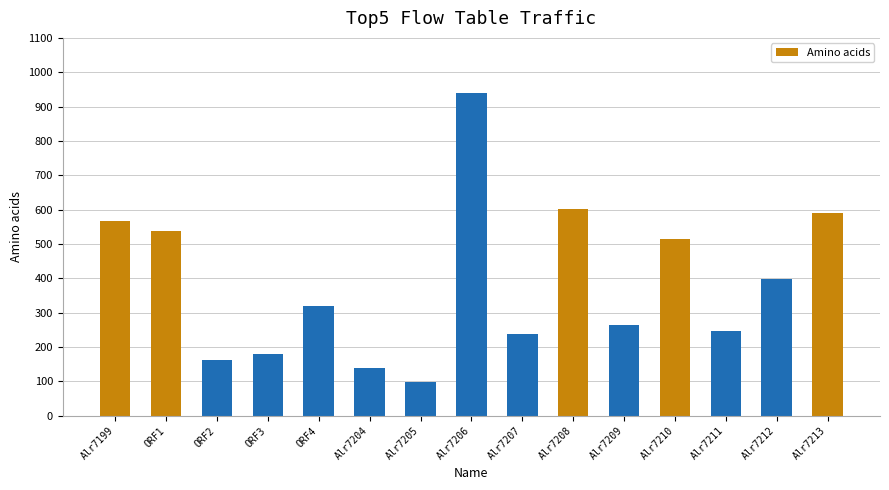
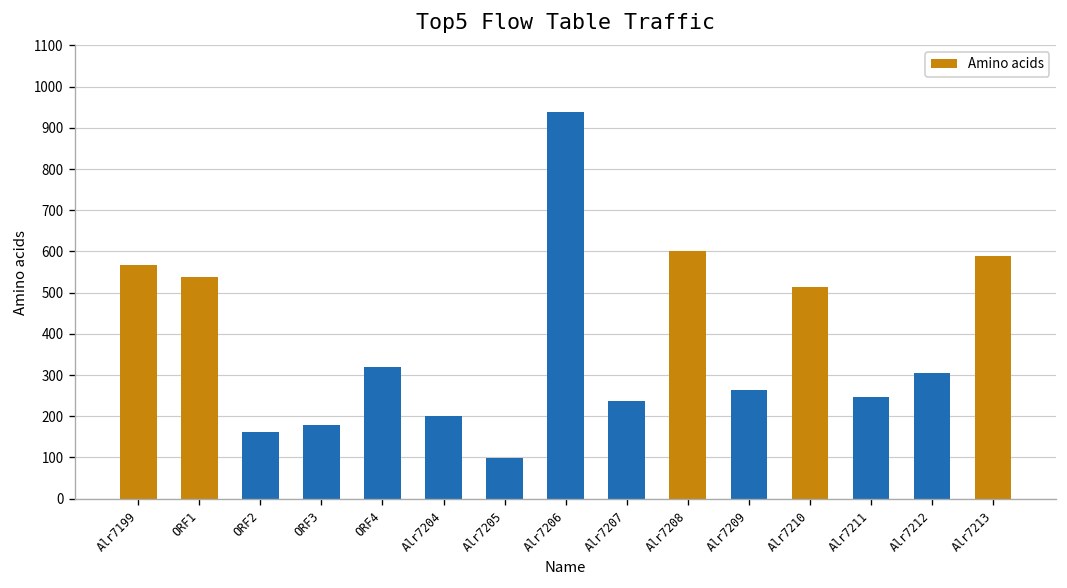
  {
    "Alr7199": 570,
    "ORF1": 540,
    "ORF2": 160,
    "ORF3": 180,
    "ORF4": 320,
-   "Alr7204": 140,
+   "Alr7204": 200,
    "Alr7205": 100,
    "Alr7206": 940,
    "Alr7207": 240,
    "Alr7208": 600,
    "Alr7209": 260,
    "Alr7210": 510,
    "Alr7211": 250,
-   "Alr7212": 400,
+   "Alr7212": 310,
    "Alr7213": 590
  }
